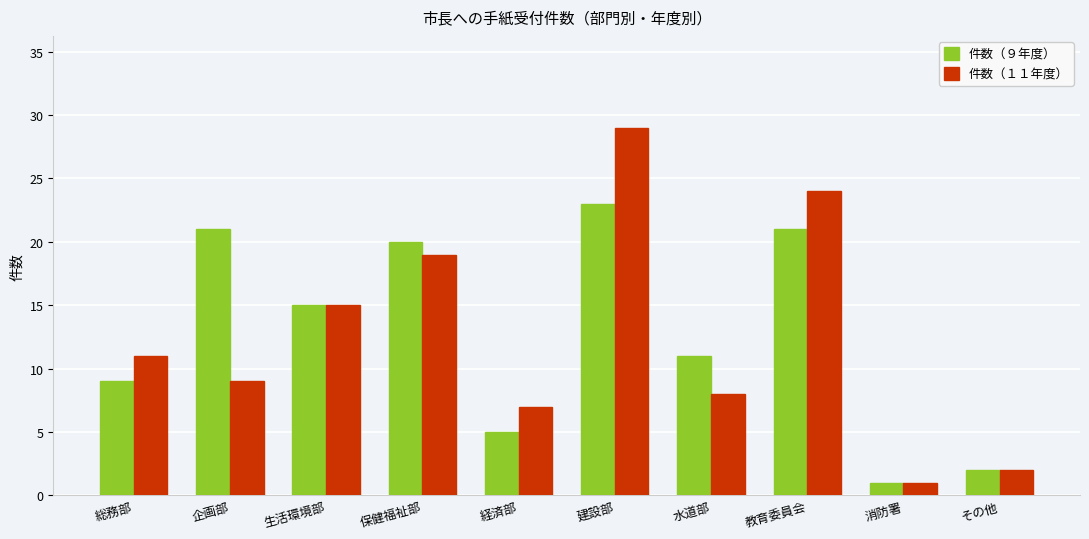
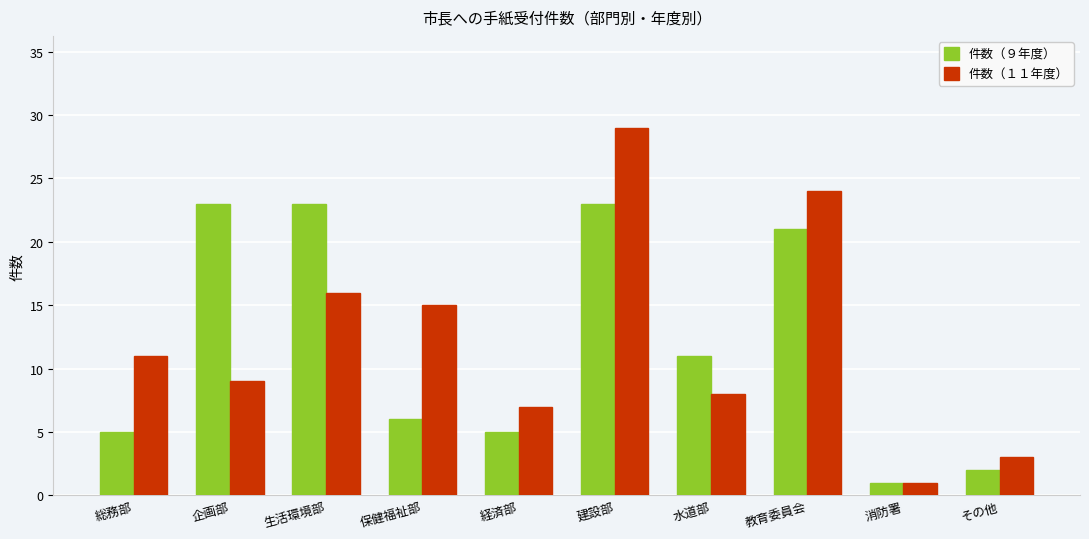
  {
    "件数（９年度）": {
-     "総務部": 9,
-     "企画部": 21,
-     "生活環境部": 15,
-     "保健福祉部": 20,
+     "総務部": 5,
+     "企画部": 23,
+     "生活環境部": 23,
+     "保健福祉部": 6,
      "経済部": 5,
      "建設部": 23,
      "水道部": 11,
      "教育委員会": 21,
      "消防署": 1,
      "その他": 2
    },
    "件数（１１年度）": {
      "総務部": 11,
      "企画部": 9,
-     "生活環境部": 15,
-     "保健福祉部": 19,
+     "生活環境部": 16,
+     "保健福祉部": 15,
      "経済部": 7,
      "建設部": 29,
      "水道部": 8,
      "教育委員会": 24,
      "消防署": 1,
-     "その他": 2
+     "その他": 3
    }
  }
